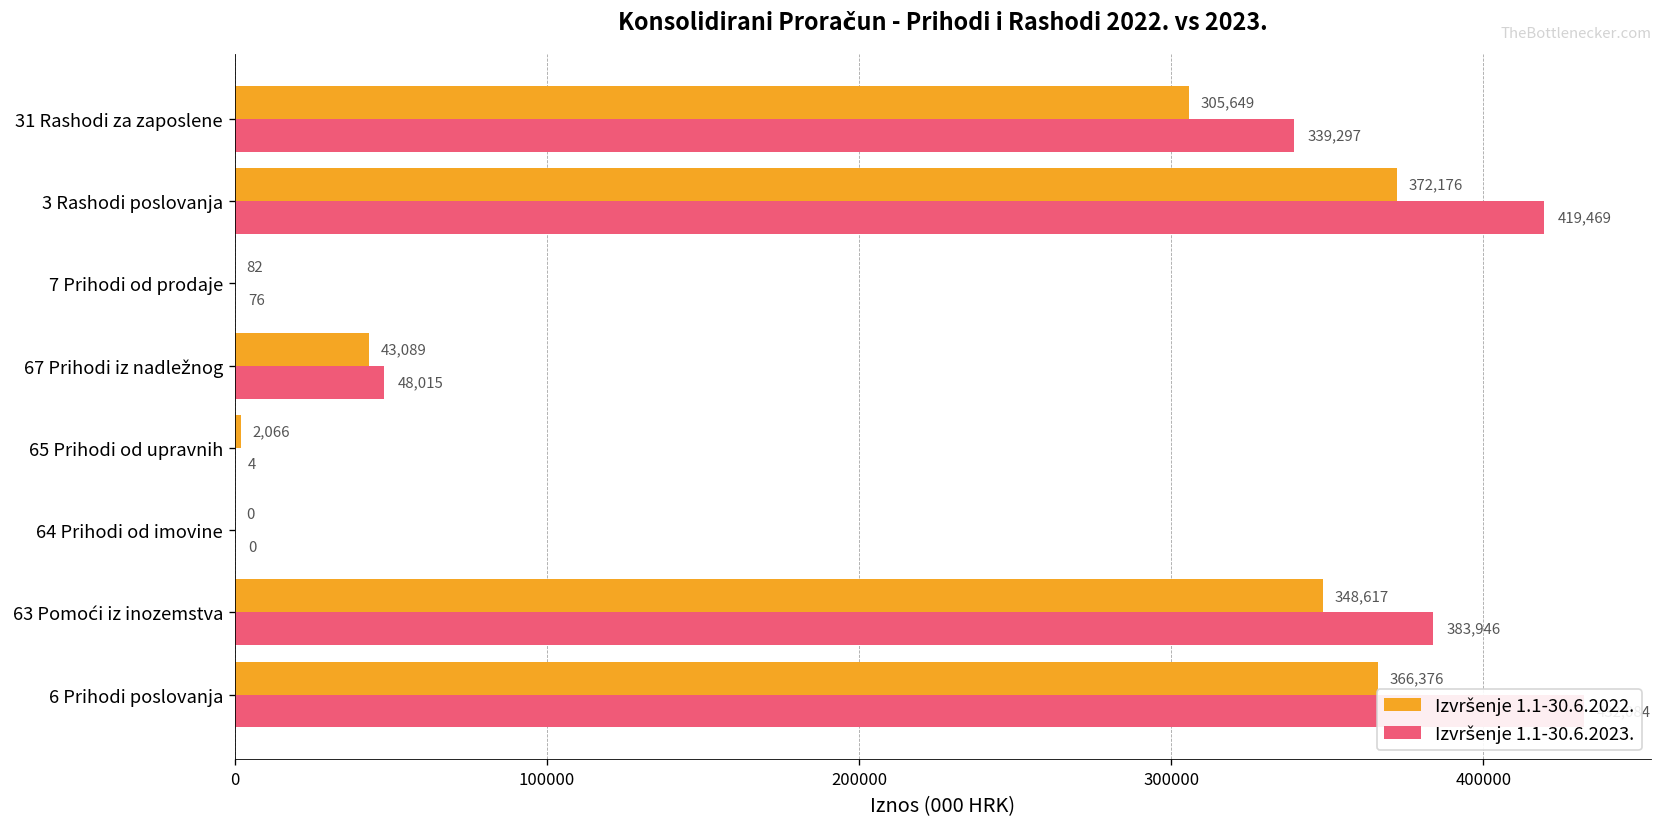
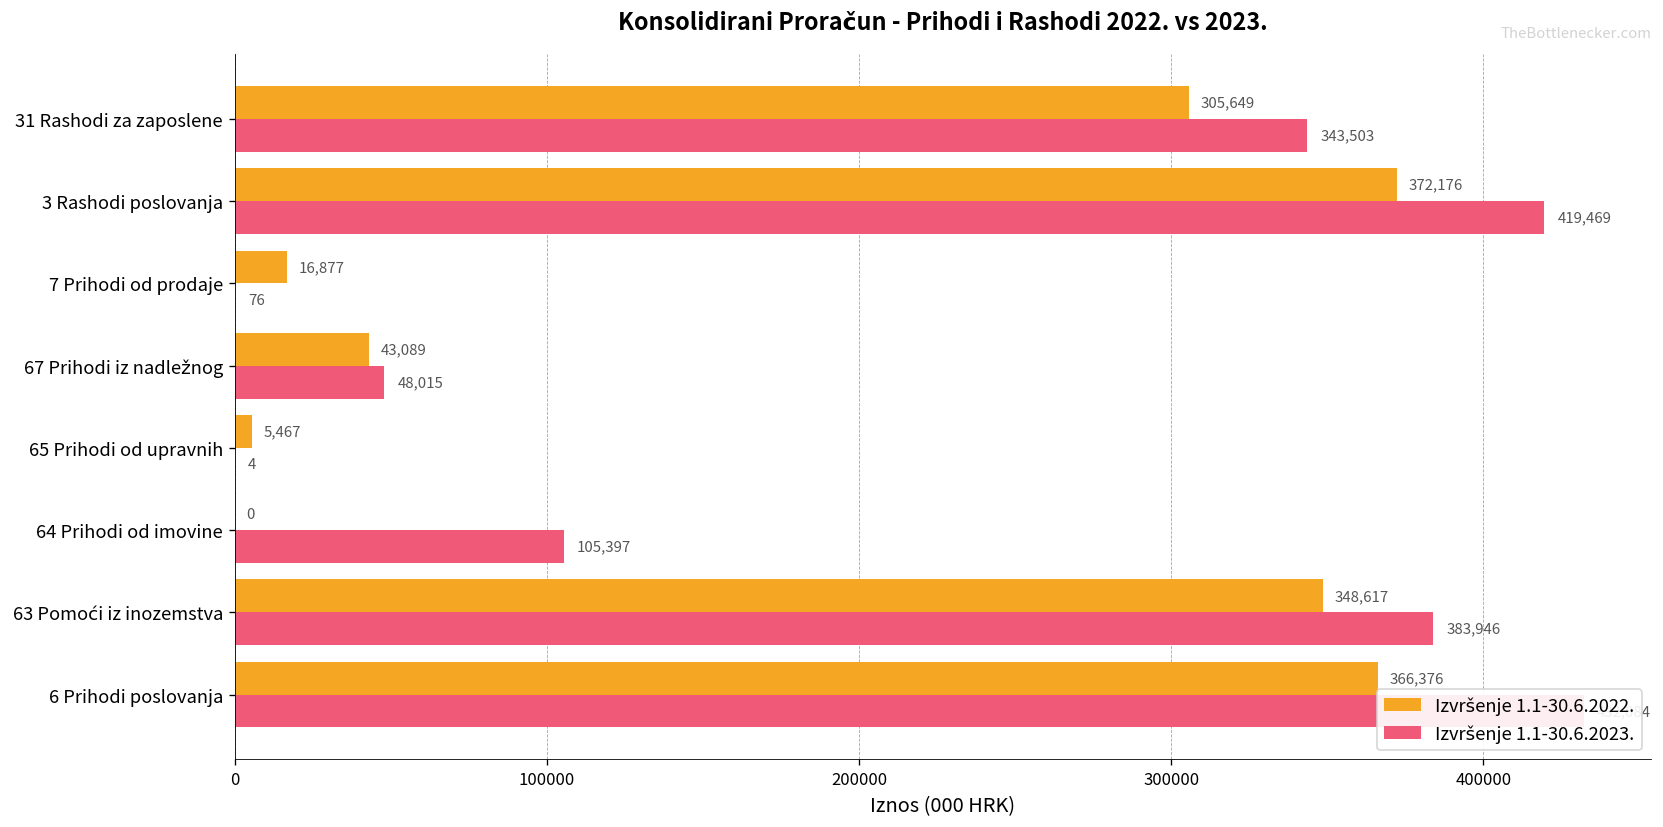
  {
    "Izvršenje 1.1-30.6.2022.": {
      "31 Rashodi za zaposlene": "305,649",
      "3 Rashodi poslovanja": "372,176",
-     "7 Prihodi od prodaje": "82",
+     "7 Prihodi od prodaje": "16,877",
      "67 Prihodi iz nadležnog": "43,089",
-     "65 Prihodi od upravnih": "2,066",
+     "65 Prihodi od upravnih": "5,467",
      "64 Prihodi od imovine": "0",
      "63 Pomoći iz inozemstva": "348,617"
    },
    "Izvršenje 1.1-30.6.2023.": {
-     "31 Rashodi za zaposlene": "339,297",
+     "31 Rashodi za zaposlene": "343,503",
      "3 Rashodi poslovanja": "419,469",
      "7 Prihodi od prodaje": "76",
      "67 Prihodi iz nadležnog": "48,015",
      "65 Prihodi od upravnih": "4",
-     "64 Prihodi od imovine": "0",
+     "64 Prihodi od imovine": "105,397",
      "63 Pomoći iz inozemstva": "383,946"
    }
  }
